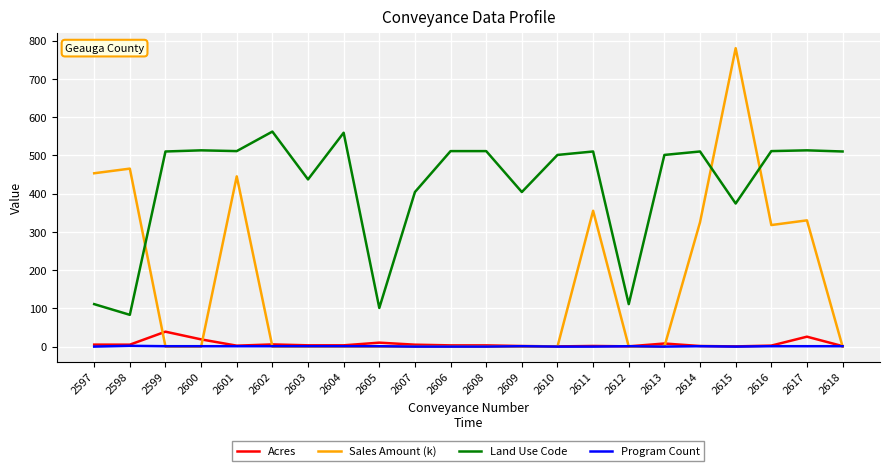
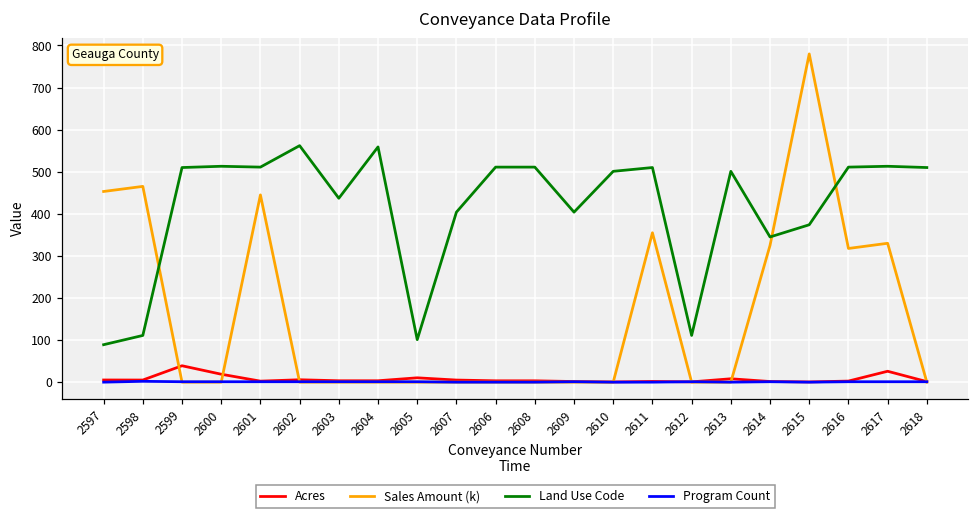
  {
    "Acres": {
      "2599": 40,
      "2600": 20,
      "2605": 10,
      "2613": 10,
      "2617": 30
    },
    "Sales Amount (k)": {
      "2597": 450,
      "2598": 470,
      "2601": 450,
      "2611": 360,
      "2614": 330,
      "2615": 780,
      "2616": 320,
      "2617": 330
    },
    "Land Use Code": {
-     "2597": 110,
-     "2598": 80,
+     "2597": 90,
+     "2598": 110,
      "2599": 510,
      "2600": 510,
      "2601": 510,
      "2602": 560,
      "2603": 440,
      "2604": 560,
      "2605": 100,
      "2607": 400,
      "2606": 510,
      "2608": 510,
      "2609": 400,
      "2610": 500,
      "2611": 510,
      "2612": 110,
      "2613": 500,
-     "2614": 510,
+     "2614": 350,
      "2615": 370,
      "2616": 510,
      "2617": 510,
      "2618": 510
    },
    "Program Count": {
      "2617": 0
    }
  }
